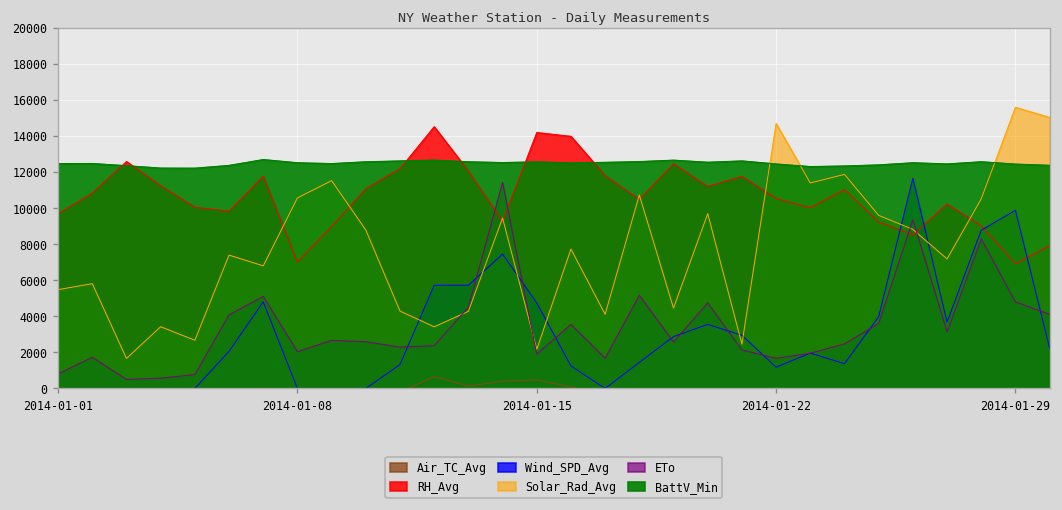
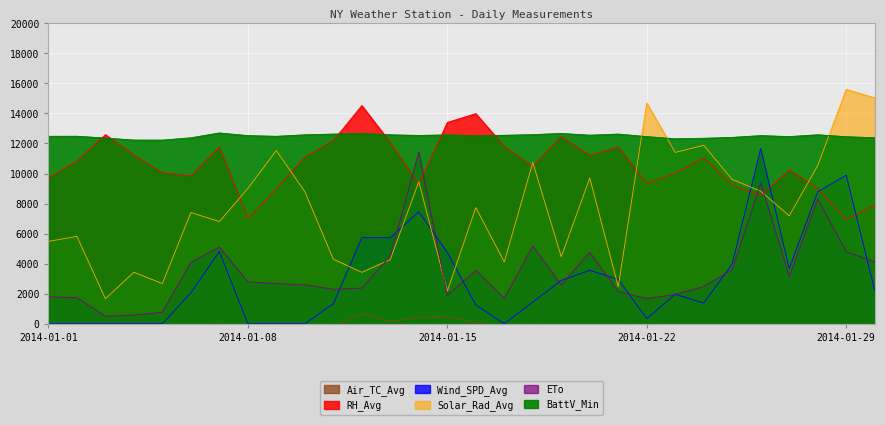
  {
    "RH_Avg": {
      "2014-01-01": 9700,
      "2014-01-08": 7000,
-     "2014-01-15": 14200,
-     "2014-01-22": 10500,
+     "2014-01-15": 13400,
+     "2014-01-22": 9300,
      "2014-01-29": 6900
    },
    "Wind_SPD_Avg": {
      "2014-01-15": 4700,
-     "2014-01-22": 1200,
+     "2014-01-22": 300,
      "2014-01-29": 9900
    },
    "Solar_Rad_Avg": {
      "2014-01-01": 5500,
-     "2014-01-08": 10600,
+     "2014-01-08": 9000,
      "2014-01-15": 2200,
      "2014-01-22": 14700,
      "2014-01-29": 15600
    },
    "ETo": {
-     "2014-01-01": 800,
-     "2014-01-08": 2000,
+     "2014-01-01": 1800,
+     "2014-01-08": 2800,
      "2014-01-15": 1900,
      "2014-01-22": 1700,
      "2014-01-29": 4800
    },
    "BattV_Min": {
      "2014-01-01": 12500,
      "2014-01-08": 12500,
      "2014-01-15": 12600,
      "2014-01-22": 12500,
      "2014-01-29": 12500
    }
  }
